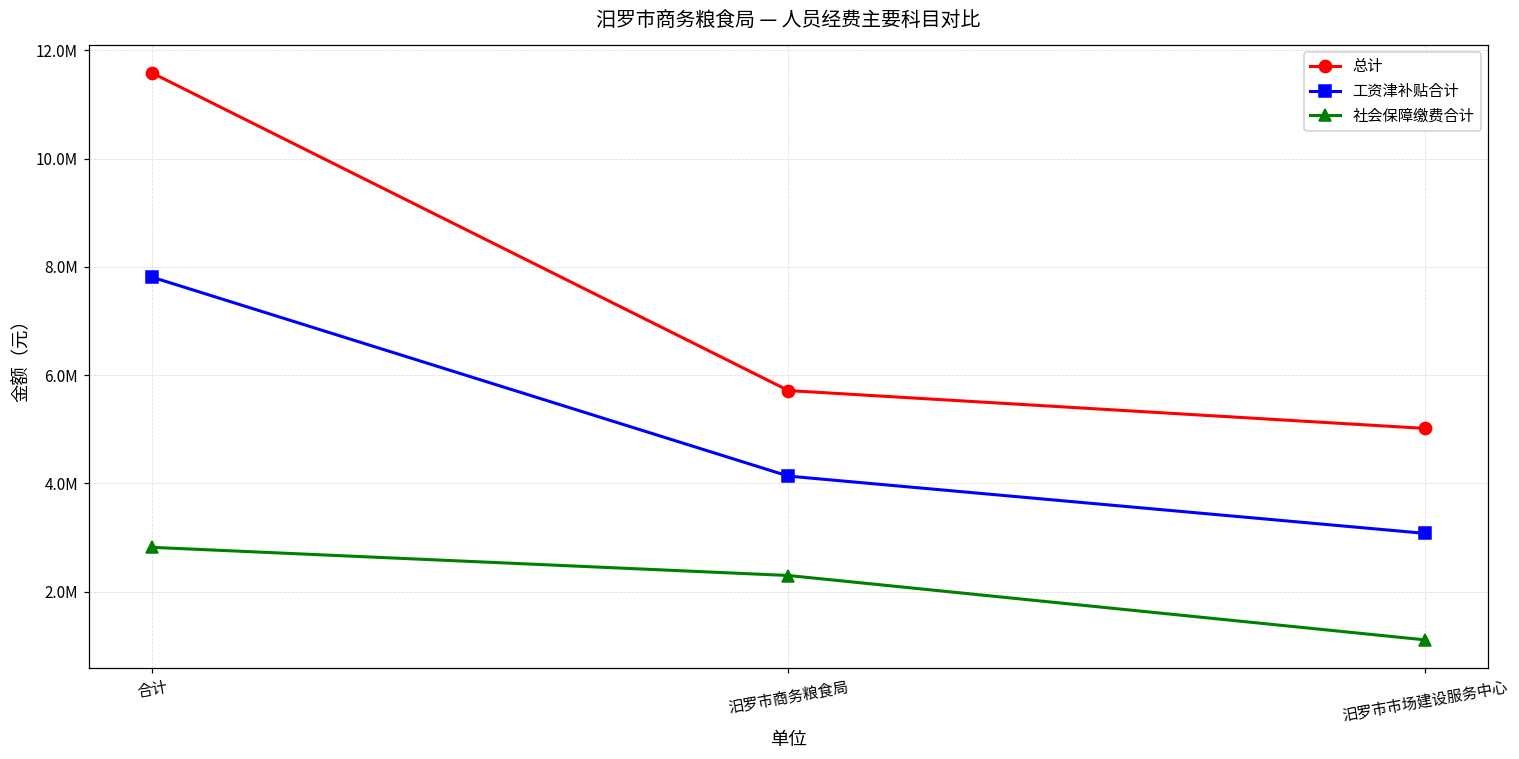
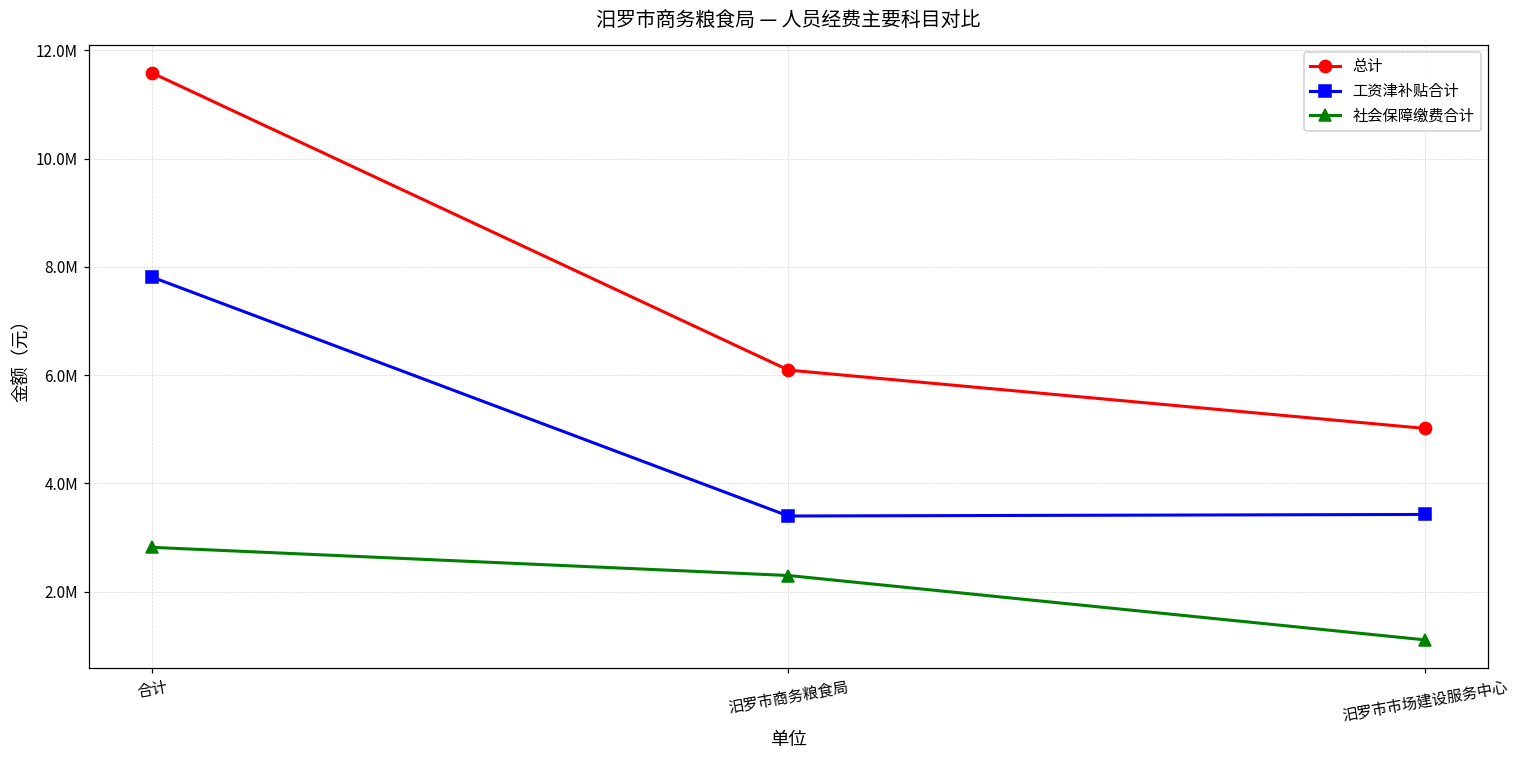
  {
    "总计": {
      "合计": 11600000,
-     "汨罗市商务粮食局": 5700000,
+     "汨罗市商务粮食局": 6100000,
      "汨罗市市场建设服务中心": 5000000
    },
    "工资津补贴合计": {
      "合计": 7800000,
-     "汨罗市商务粮食局": 4100000,
-     "汨罗市市场建设服务中心": 3100000
+     "汨罗市商务粮食局": 3400000,
+     "汨罗市市场建设服务中心": 3400000
    },
    "社会保障缴费合计": {
      "合计": 2800000,
      "汨罗市商务粮食局": 2300000,
      "汨罗市市场建设服务中心": 1100000
    }
  }
